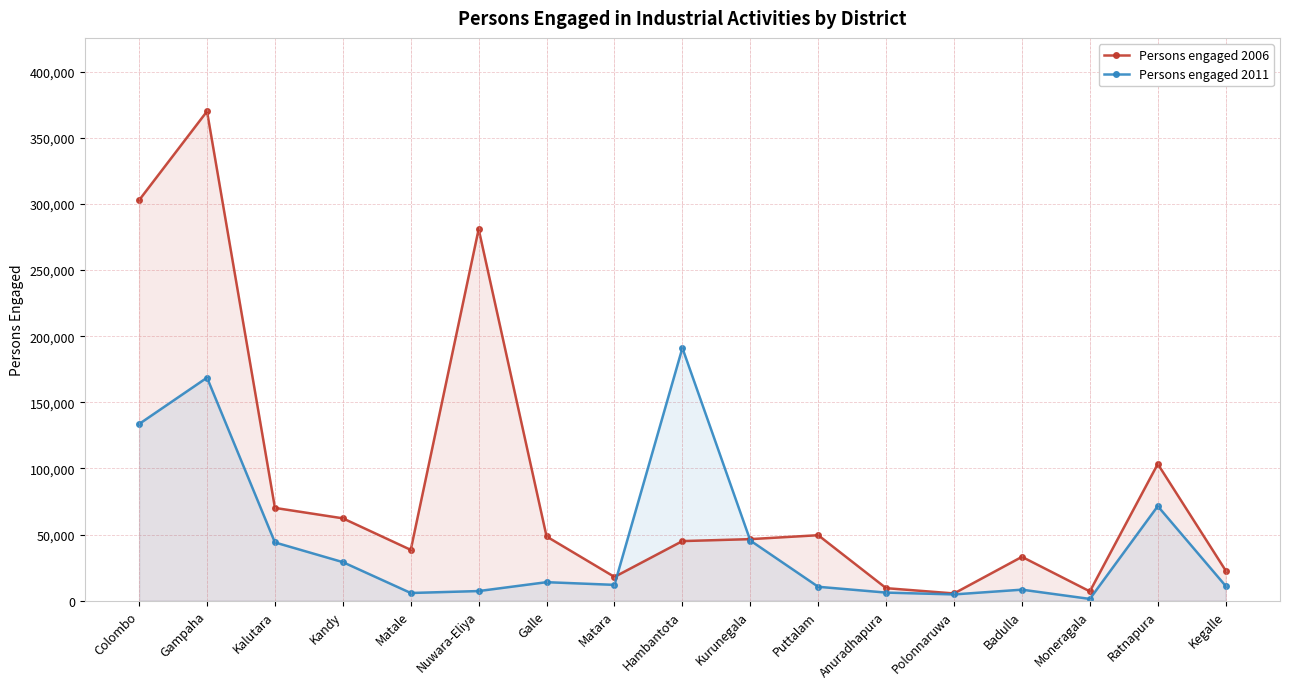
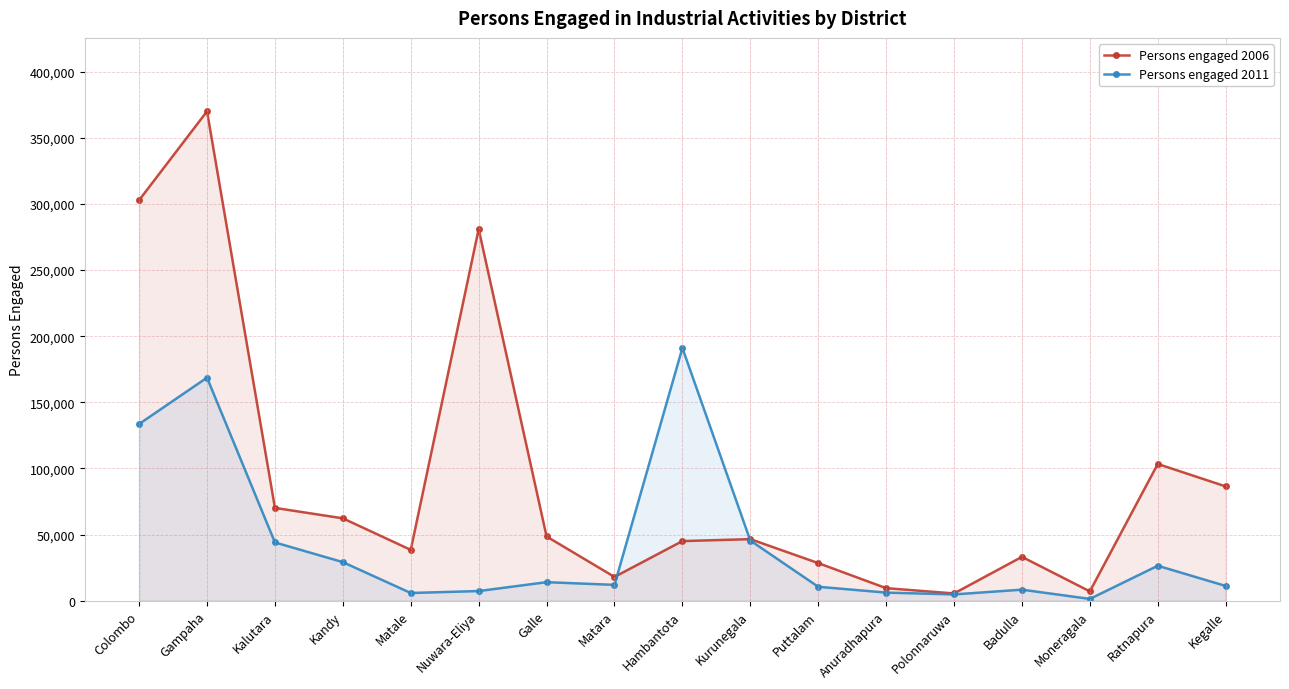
  {
    "Persons engaged 2006": {
      "Colombo": "303,000",
      "Gampaha": "370,000",
      "Kalutara": "70,000",
      "Kandy": "62,000",
      "Matale": "38,000",
      "Nuwara-Eliya": "281,000",
      "Galle": "49,000",
      "Matara": "18,000",
      "Hambantota": "45,000",
-     "Puttalam": "50,000",
+     "Puttalam": "28,000",
      "Anuradhapura": "9,000",
      "Badulla": "33,000",
      "Moneragala": "7,000",
      "Ratnapura": "103,000",
-     "Kegalle": "23,000"
+     "Kegalle": "86,000"
    },
    "Persons engaged 2011": {
      "Colombo": "134,000",
      "Gampaha": "169,000",
      "Kalutara": "44,000",
      "Kandy": "29,000",
      "Matale": "6,000",
      "Nuwara-Eliya": "7,000",
      "Galle": "14,000",
      "Matara": "12,000",
      "Hambantota": "191,000",
      "Puttalam": "11,000",
      "Anuradhapura": "6,000",
      "Badulla": "8,000",
      "Moneragala": "1,000",
-     "Ratnapura": "71,000",
+     "Ratnapura": "26,000",
      "Kegalle": "11,000"
    }
  }
